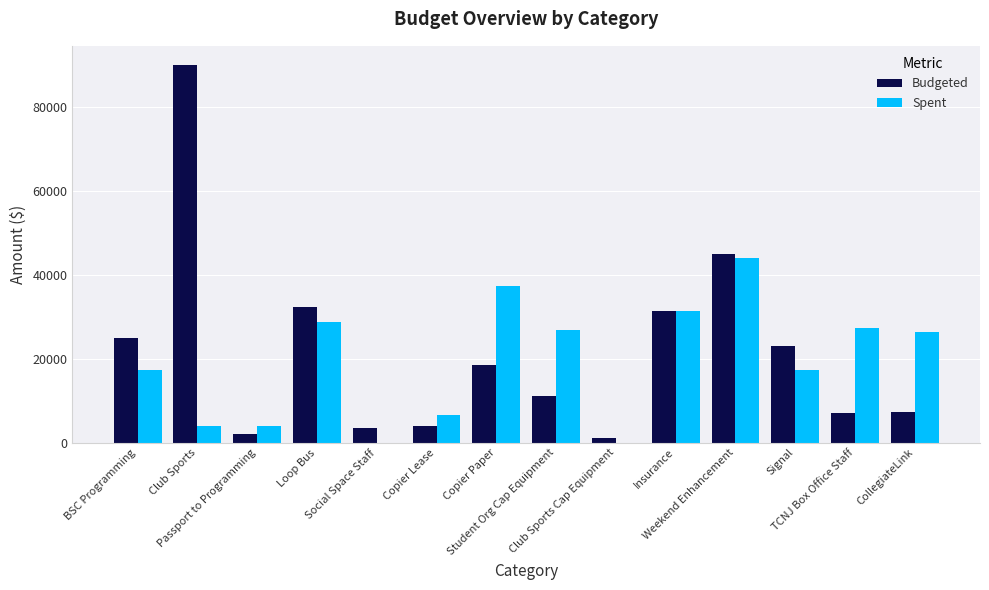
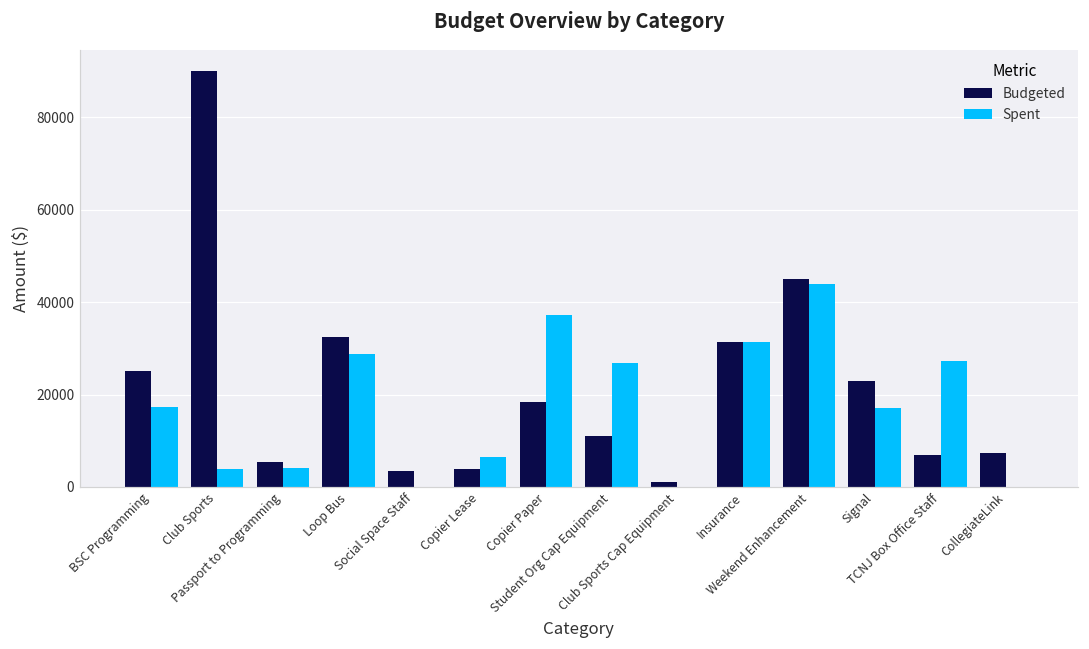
  {
    "Budgeted": {
      "BSC Programming": 25000,
      "Club Sports": 90000,
-     "Passport to Programming": 2000,
+     "Passport to Programming": 5000,
      "Loop Bus": 32000,
      "Social Space Staff": 4000,
      "Copier Lease": 4000,
      "Copier Paper": 18000,
      "Student Org Cap Equipment": 11000,
      "Club Sports Cap Equipment": 1000,
      "Insurance": 31000,
      "Weekend Enhancement": 45000,
      "Signal": 23000,
      "TCNJ Box Office Staff": 7000,
      "CollegiateLink": 7000
    },
    "Spent": {
      "BSC Programming": 17000,
      "Club Sports": 4000,
      "Passport to Programming": 4000,
      "Loop Bus": 29000,
      "Social Space Staff": 0,
      "Copier Lease": 6000,
      "Copier Paper": 37000,
      "Student Org Cap Equipment": 27000,
      "Club Sports Cap Equipment": 0,
      "Insurance": 31000,
      "Weekend Enhancement": 44000,
      "Signal": 17000,
      "TCNJ Box Office Staff": 27000,
-     "CollegiateLink": 26000
+     "CollegiateLink": 0
    }
  }
